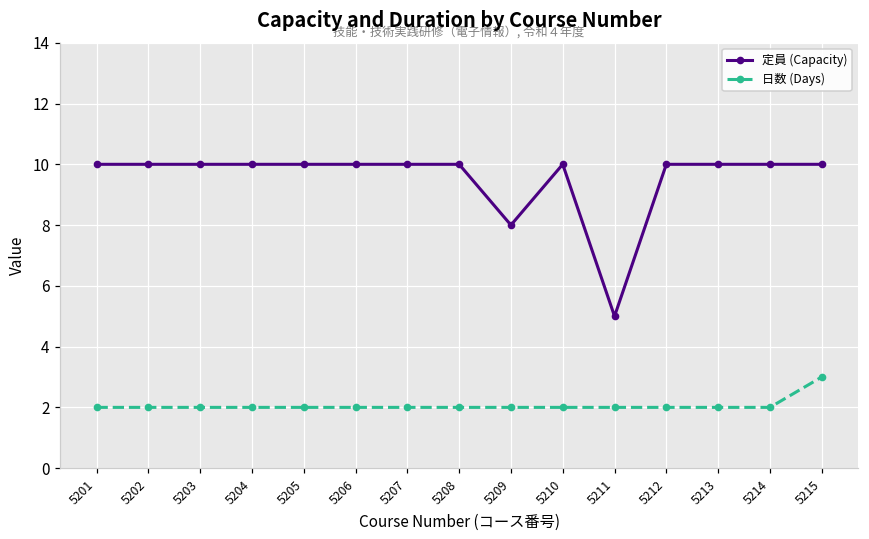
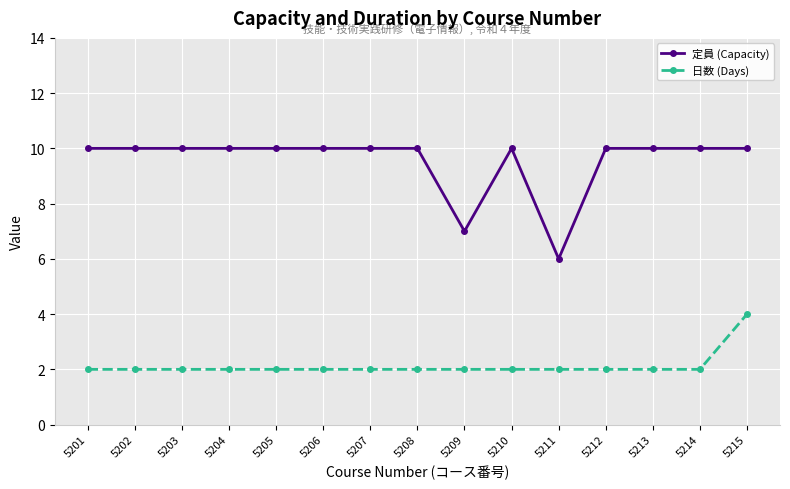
  {
    "定員 (Capacity)": {
      "5201": 10,
      "5202": 10,
      "5203": 10,
      "5204": 10,
      "5205": 10,
      "5206": 10,
      "5207": 10,
      "5208": 10,
-     "5209": 8,
+     "5209": 7,
      "5210": 10,
-     "5211": 5,
+     "5211": 6,
      "5212": 10,
      "5213": 10,
      "5214": 10,
      "5215": 10
    },
    "日数 (Days)": {
      "5201": 2,
      "5202": 2,
      "5203": 2,
      "5204": 2,
      "5205": 2,
      "5206": 2,
      "5207": 2,
      "5208": 2,
      "5209": 2,
      "5210": 2,
      "5211": 2,
      "5212": 2,
      "5213": 2,
      "5214": 2,
-     "5215": 3
+     "5215": 4
    }
  }
